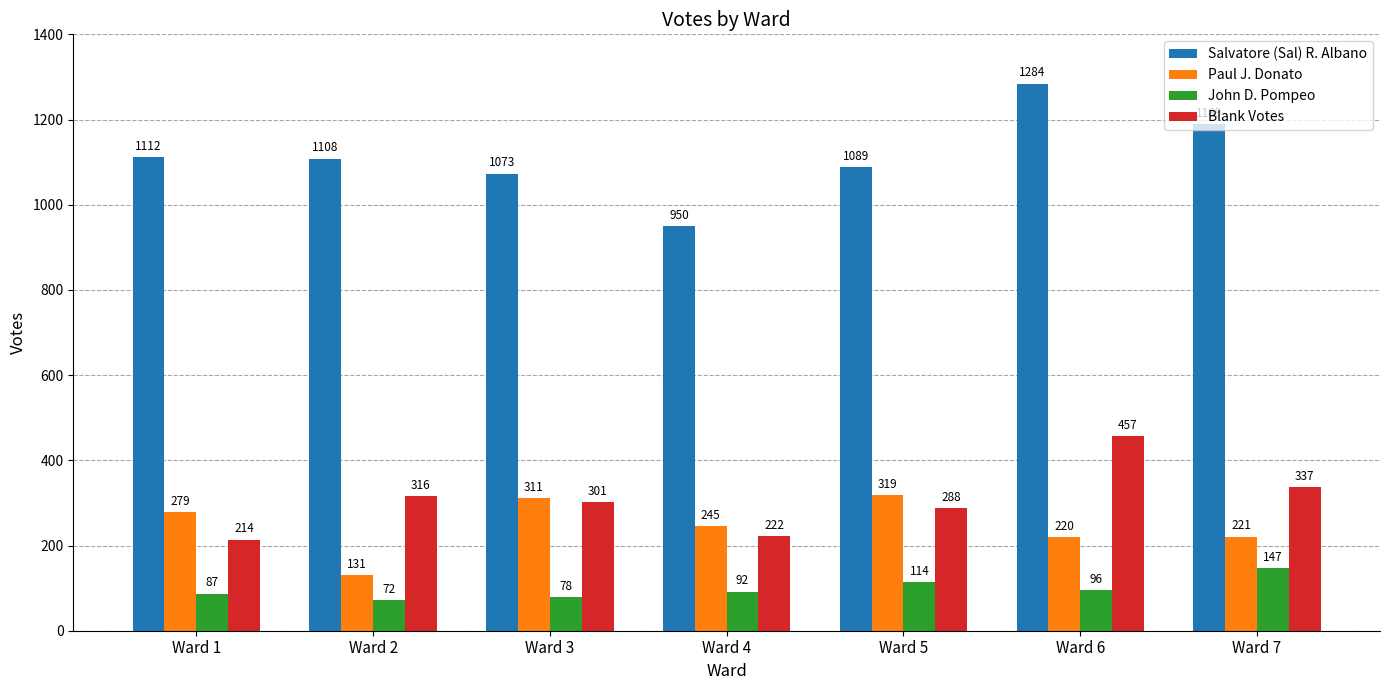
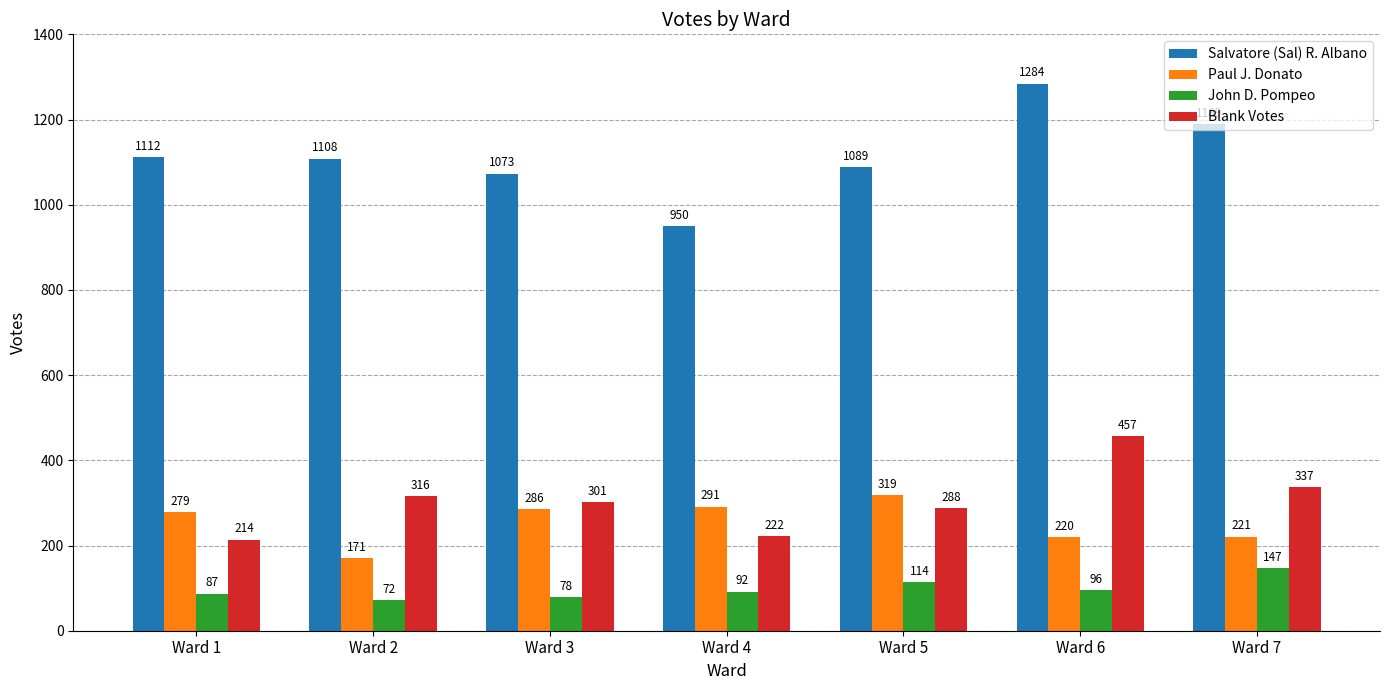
  {
    "Salvatore (Sal) R. Albano": {
      "Ward 1": 1112,
      "Ward 2": 1108,
      "Ward 3": 1073,
      "Ward 4": 950,
      "Ward 5": 1089,
      "Ward 6": 1284
    },
    "Paul J. Donato": {
      "Ward 1": 279,
-     "Ward 2": 131,
-     "Ward 3": 311,
-     "Ward 4": 245,
+     "Ward 2": 171,
+     "Ward 3": 286,
+     "Ward 4": 291,
      "Ward 5": 319,
      "Ward 6": 220,
      "Ward 7": 221
    },
    "John D. Pompeo": {
      "Ward 1": 87,
      "Ward 2": 72,
      "Ward 3": 78,
      "Ward 4": 92,
      "Ward 5": 114,
      "Ward 6": 96,
      "Ward 7": 147
    },
    "Blank Votes": {
      "Ward 1": 214,
      "Ward 2": 316,
      "Ward 3": 301,
      "Ward 4": 222,
      "Ward 5": 288,
      "Ward 6": 457,
      "Ward 7": 337
    }
  }
